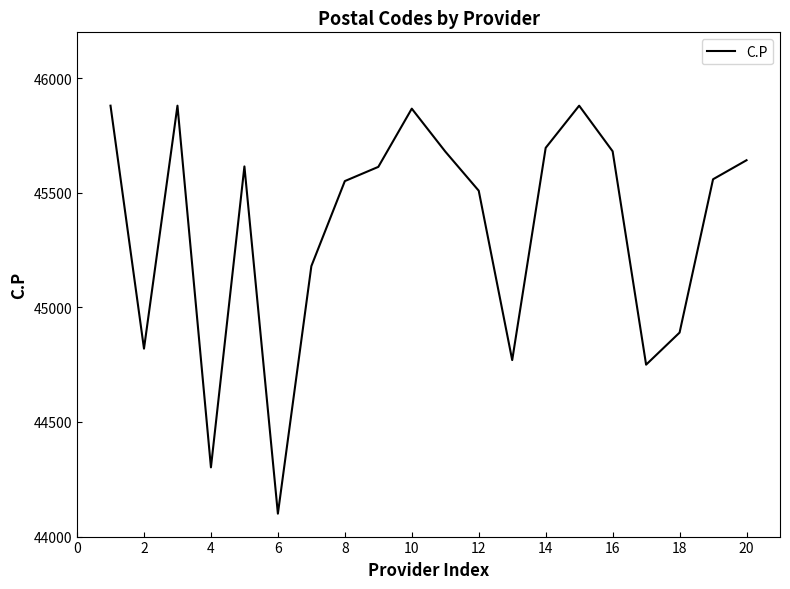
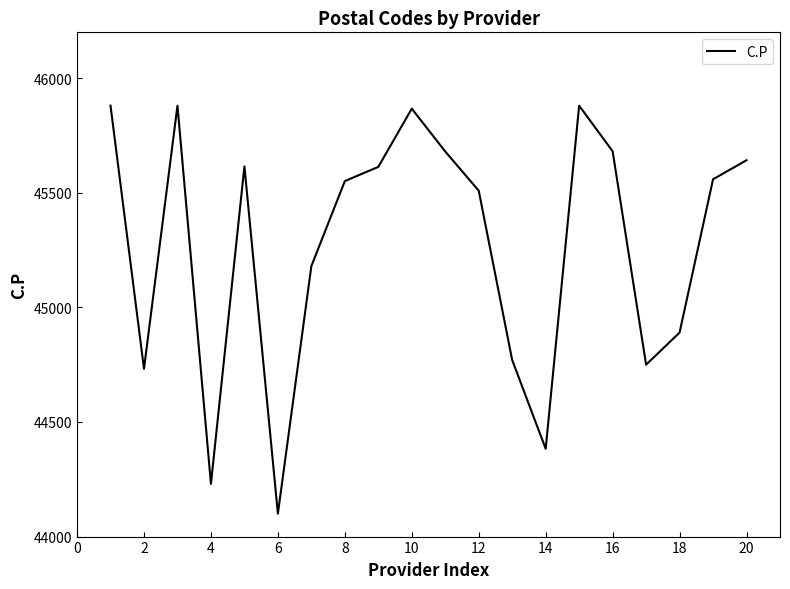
  {
-   "2": 44820,
-   "4": 44300,
+   "2": 44730,
+   "4": 44230,
    "6": 44100,
    "8": 45550,
    "10": 45870,
    "12": 45510,
-   "14": 45700,
+   "14": 44380,
    "16": 45680,
    "18": 44890,
    "20": 45640
  }
